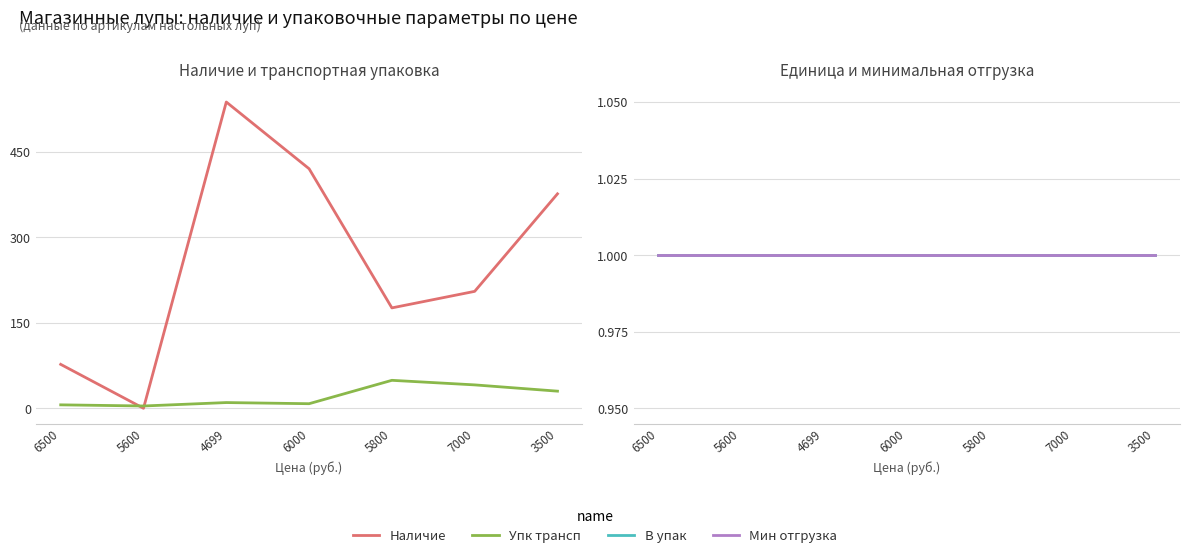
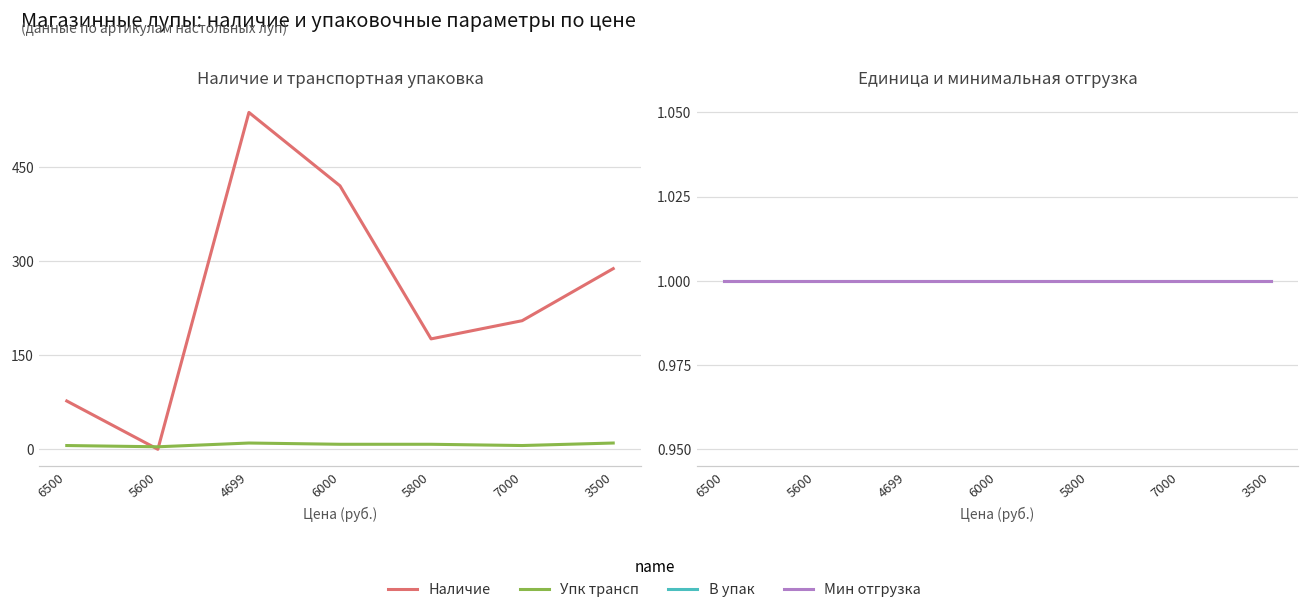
  {
    "Наличие и транспортная упаковка": {
      "Наличие": {
        "6500": 80,
        "4699": 540,
        "6000": 420,
        "5800": 180,
        "7000": 210,
-       "3500": 380
+       "3500": 290
      },
      "Упк трансп": {
        "6500": 10,
        "4699": 10,
        "6000": 10,
-       "5800": 50,
-       "7000": 40,
-       "3500": 30
+       "5800": 10,
+       "7000": 10,
+       "3500": 10
      }
    },
    "Единица и минимальная отгрузка": {
      "6500": 1.000,
      "5600": 1.000,
      "4699": 1.000,
      "6000": 1.000,
      "5800": 1.000,
      "7000": 1.000,
      "3500": 1.000
    }
  }
